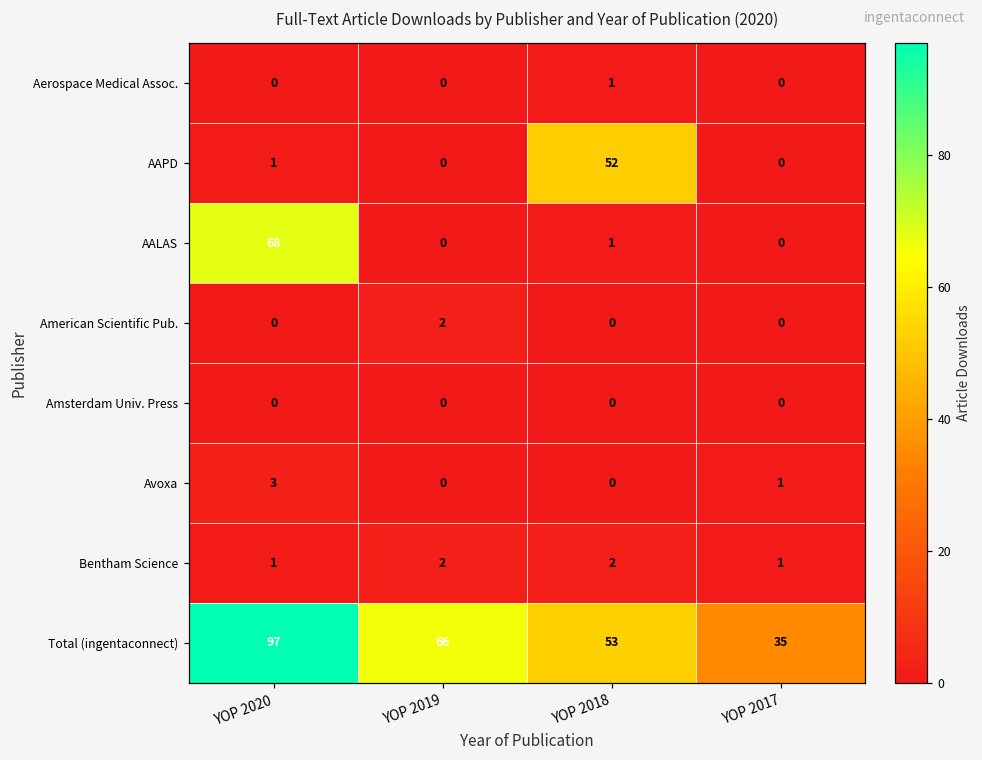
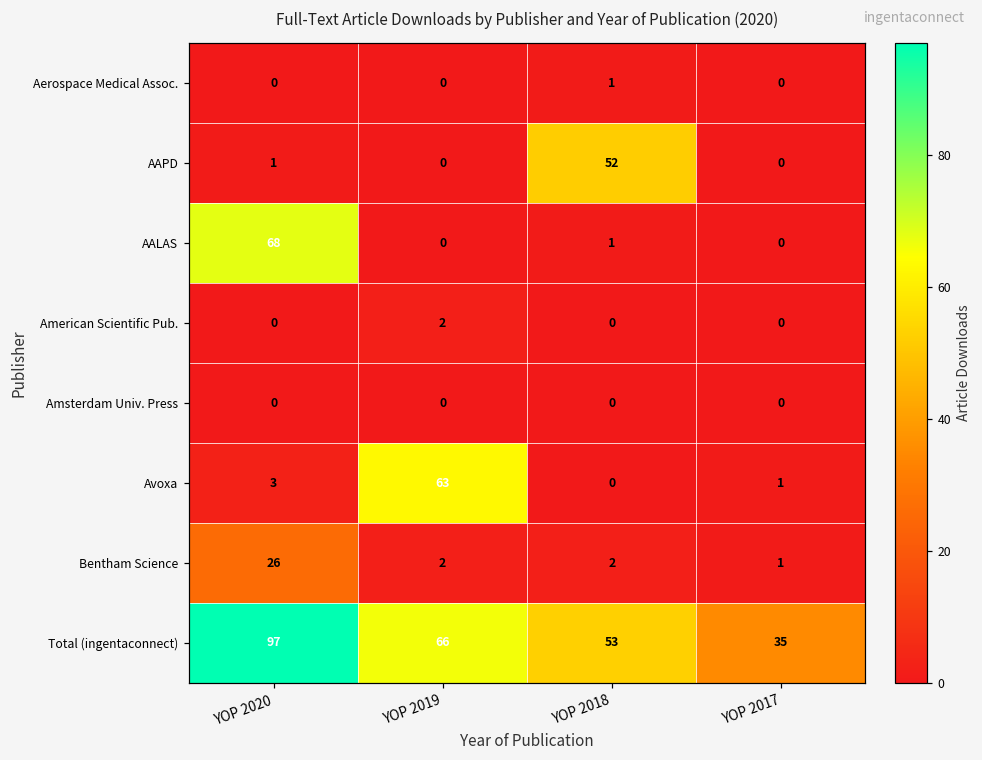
  {
    "Aerospace Medical Assoc.": {
      "YOP 2020": 0,
      "YOP 2019": 0,
      "YOP 2018": 1,
      "YOP 2017": 0
    },
    "AAPD": {
      "YOP 2020": 1,
      "YOP 2019": 0,
      "YOP 2018": 52,
      "YOP 2017": 0
    },
    "AALAS": {
      "YOP 2020": 68,
      "YOP 2019": 0,
      "YOP 2018": 1,
      "YOP 2017": 0
    },
    "American Scientific Pub.": {
      "YOP 2020": 0,
      "YOP 2019": 2,
      "YOP 2018": 0,
      "YOP 2017": 0
    },
    "Amsterdam Univ. Press": {
      "YOP 2020": 0,
      "YOP 2019": 0,
      "YOP 2018": 0,
      "YOP 2017": 0
    },
    "Avoxa": {
      "YOP 2020": 3,
-     "YOP 2019": 0,
+     "YOP 2019": 63,
      "YOP 2018": 0,
      "YOP 2017": 1
    },
    "Bentham Science": {
-     "YOP 2020": 1,
+     "YOP 2020": 26,
      "YOP 2019": 2,
      "YOP 2018": 2,
      "YOP 2017": 1
    },
    "Total (ingentaconnect)": {
      "YOP 2020": 97,
      "YOP 2019": 66,
      "YOP 2018": 53,
      "YOP 2017": 35
    }
  }
